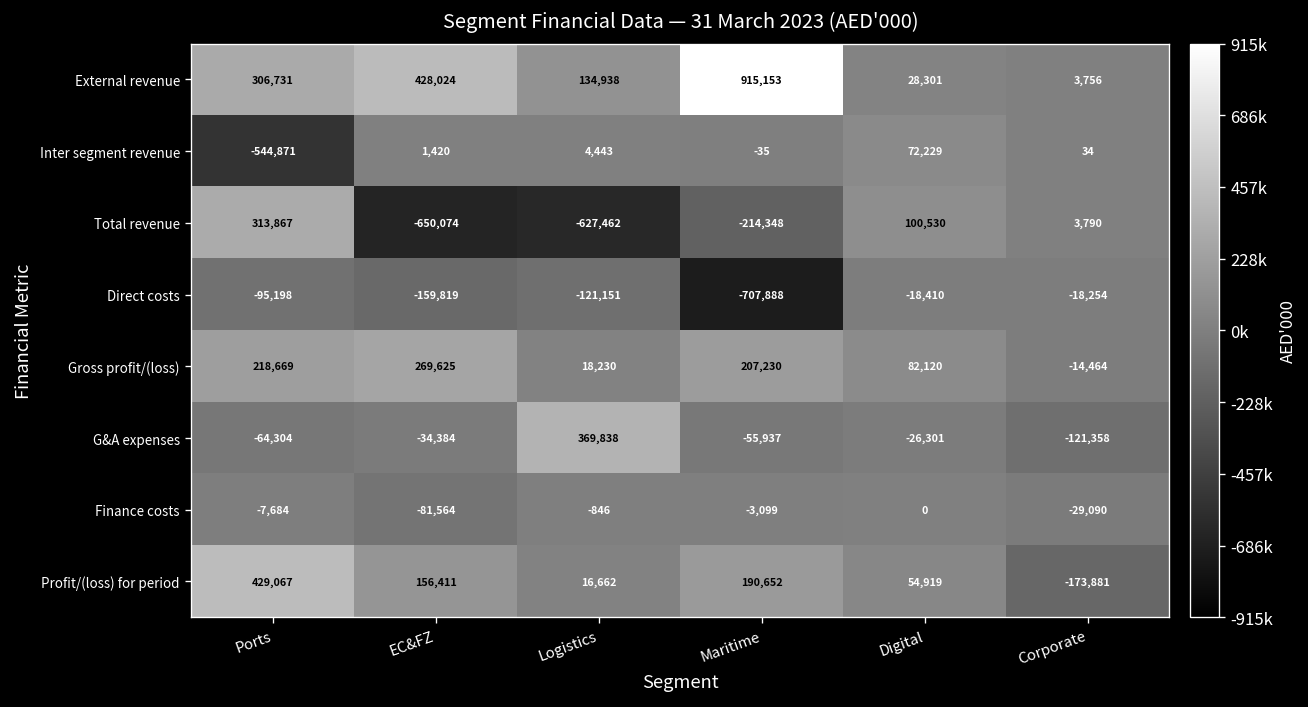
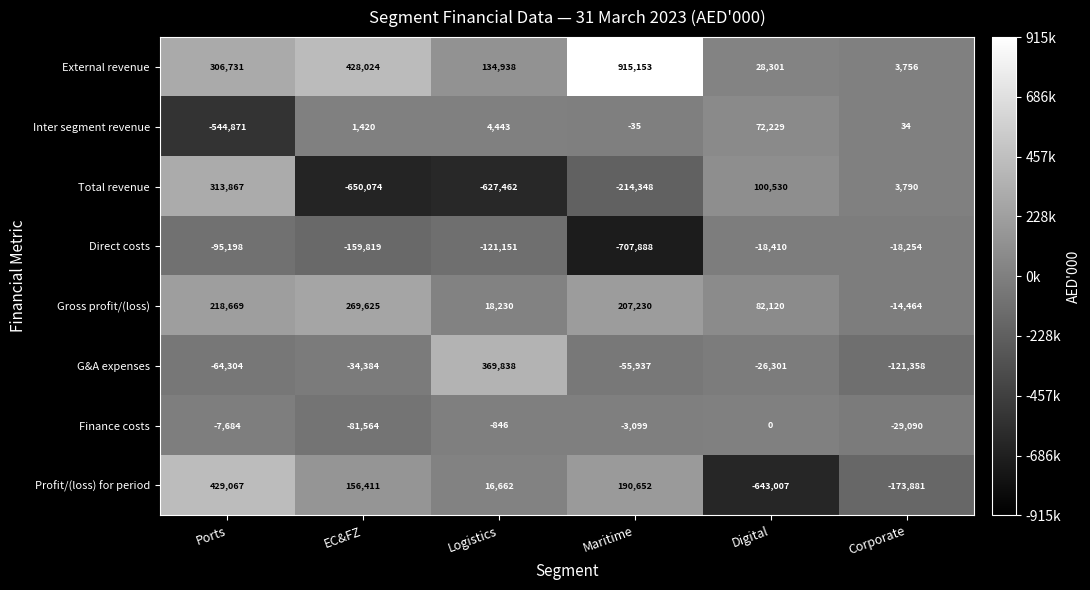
  {
    "External revenue": {
      "Ports": "306,731",
      "EC&FZ": "428,024",
      "Logistics": "134,938",
      "Maritime": "915,153",
      "Digital": "28,301",
      "Corporate": "3,756"
    },
    "Inter segment revenue": {
      "Ports": "-544,871",
      "EC&FZ": "1,420",
      "Logistics": "4,443",
      "Maritime": "-35",
      "Digital": "72,229",
      "Corporate": "34"
    },
    "Total revenue": {
      "Ports": "313,867",
      "EC&FZ": "-650,074",
      "Logistics": "-627,462",
      "Maritime": "-214,348",
      "Digital": "100,530",
      "Corporate": "3,790"
    },
    "Direct costs": {
      "Ports": "-95,198",
      "EC&FZ": "-159,819",
      "Logistics": "-121,151",
      "Maritime": "-707,888",
      "Digital": "-18,410",
      "Corporate": "-18,254"
    },
    "Gross profit/(loss)": {
      "Ports": "218,669",
      "EC&FZ": "269,625",
      "Logistics": "18,230",
      "Maritime": "207,230",
      "Digital": "82,120",
      "Corporate": "-14,464"
    },
    "G&A expenses": {
      "Ports": "-64,304",
      "EC&FZ": "-34,384",
      "Logistics": "369,838",
      "Maritime": "-55,937",
      "Digital": "-26,301",
      "Corporate": "-121,358"
    },
    "Finance costs": {
      "Ports": "-7,684",
      "EC&FZ": "-81,564",
      "Logistics": "-846",
      "Maritime": "-3,099",
      "Digital": "0",
      "Corporate": "-29,090"
    },
    "Profit/(loss) for period": {
      "Ports": "429,067",
      "EC&FZ": "156,411",
      "Logistics": "16,662",
      "Maritime": "190,652",
-     "Digital": "54,919",
+     "Digital": "-643,007",
      "Corporate": "-173,881"
    }
  }
